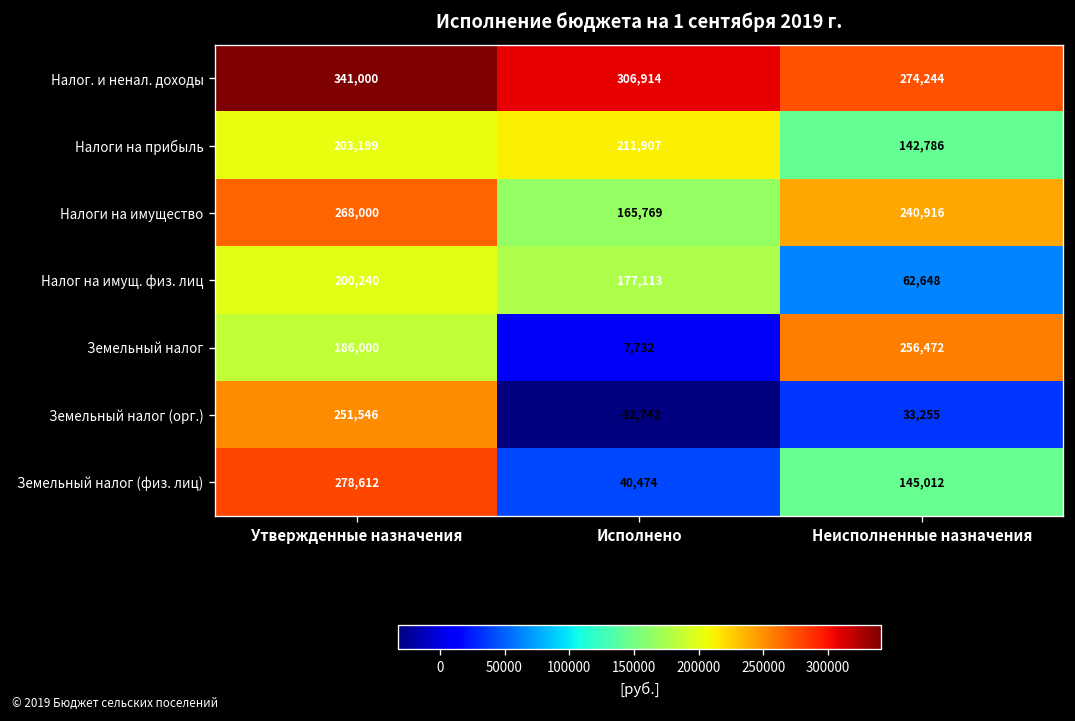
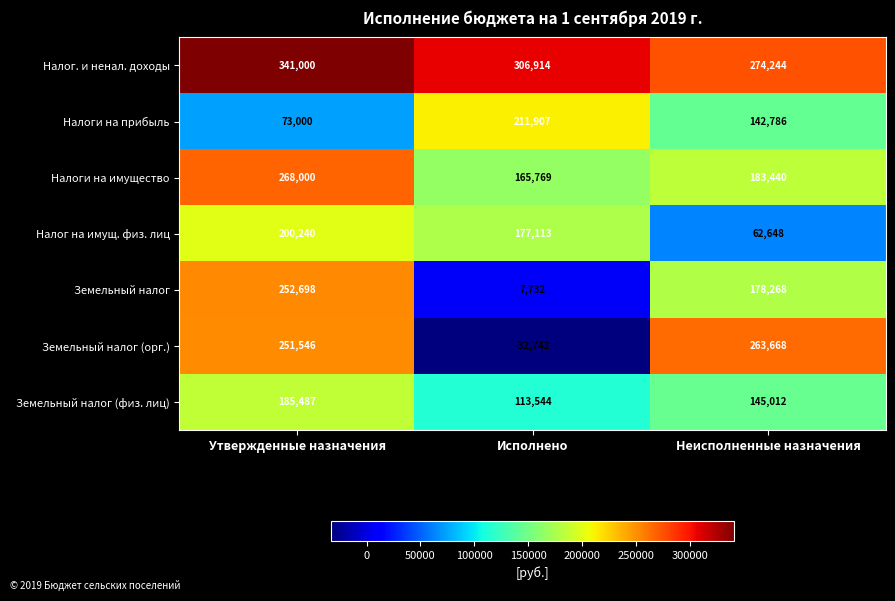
  {
    "Налог. и ненал. доходы": {
      "Утвержденные назначения": "341,000",
      "Исполнено": "306,914",
      "Неисполненные назначения": "274,244"
    },
    "Налоги на прибыль": {
-     "Утвержденные назначения": "203,199",
+     "Утвержденные назначения": "73,000",
      "Исполнено": "211,907",
      "Неисполненные назначения": "142,786"
    },
    "Налоги на имущество": {
      "Утвержденные назначения": "268,000",
      "Исполнено": "165,769",
-     "Неисполненные назначения": "240,916"
+     "Неисполненные назначения": "183,440"
    },
    "Налог на имущ. физ. лиц": {
      "Утвержденные назначения": "200,240",
      "Исполнено": "177,113",
      "Неисполненные назначения": "62,648"
    },
    "Земельный налог": {
-     "Утвержденные назначения": "186,000",
+     "Утвержденные назначения": "252,698",
      "Исполнено": "7,732",
-     "Неисполненные назначения": "256,472"
+     "Неисполненные назначения": "178,268"
    },
    "Земельный налог (орг.)": {
      "Утвержденные назначения": "251,546",
      "Исполнено": "-32,742",
-     "Неисполненные назначения": "33,255"
+     "Неисполненные назначения": "263,668"
    },
    "Земельный налог (физ. лиц)": {
-     "Утвержденные назначения": "278,612",
-     "Исполнено": "40,474",
+     "Утвержденные назначения": "185,487",
+     "Исполнено": "113,544",
      "Неисполненные назначения": "145,012"
    }
  }
